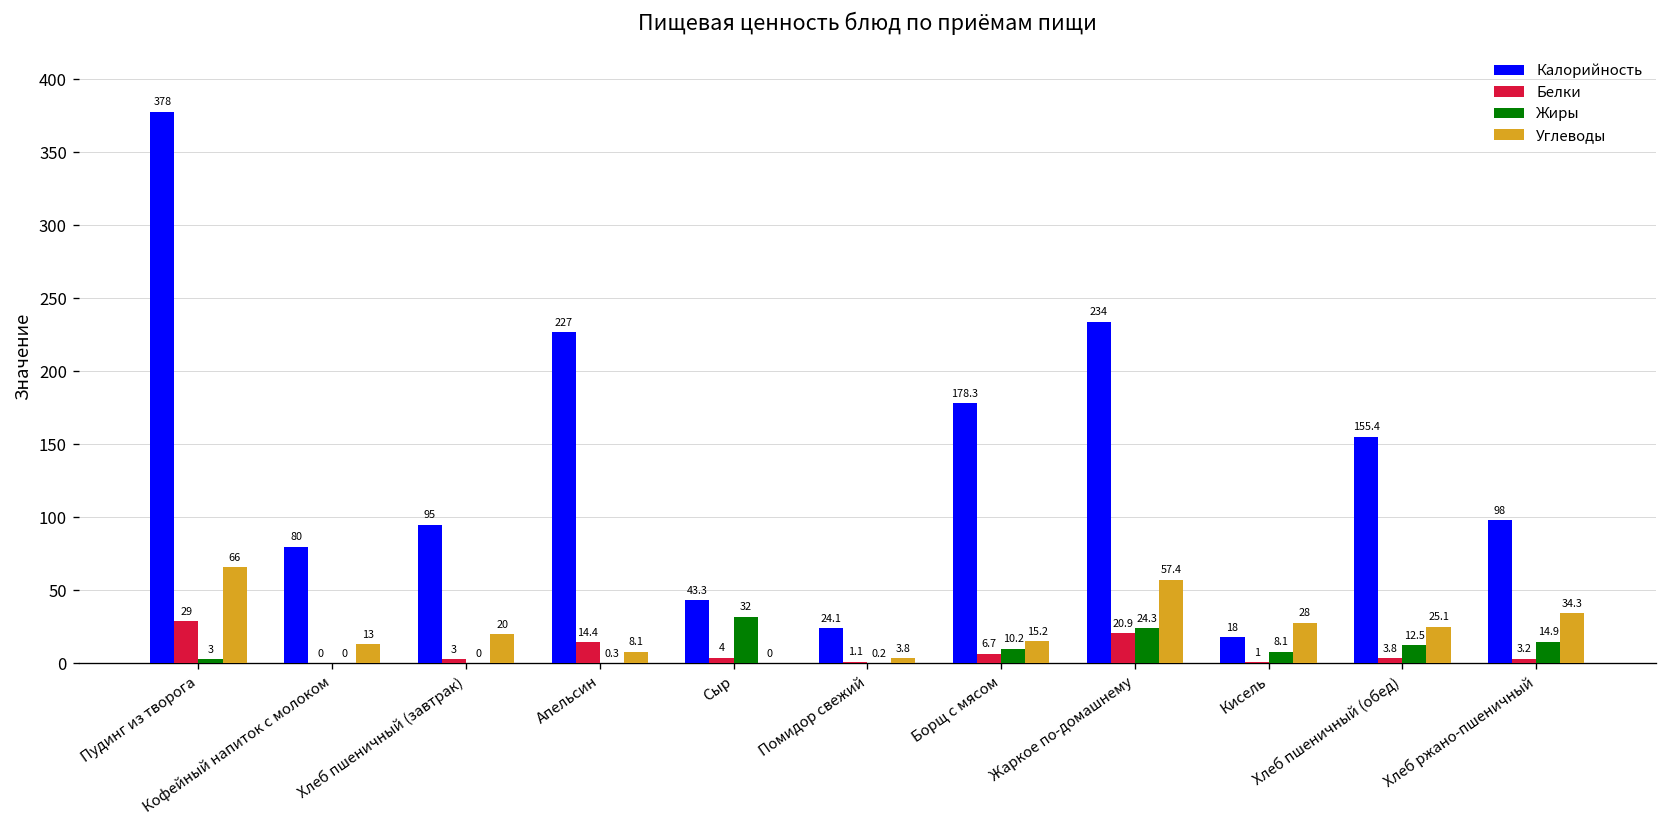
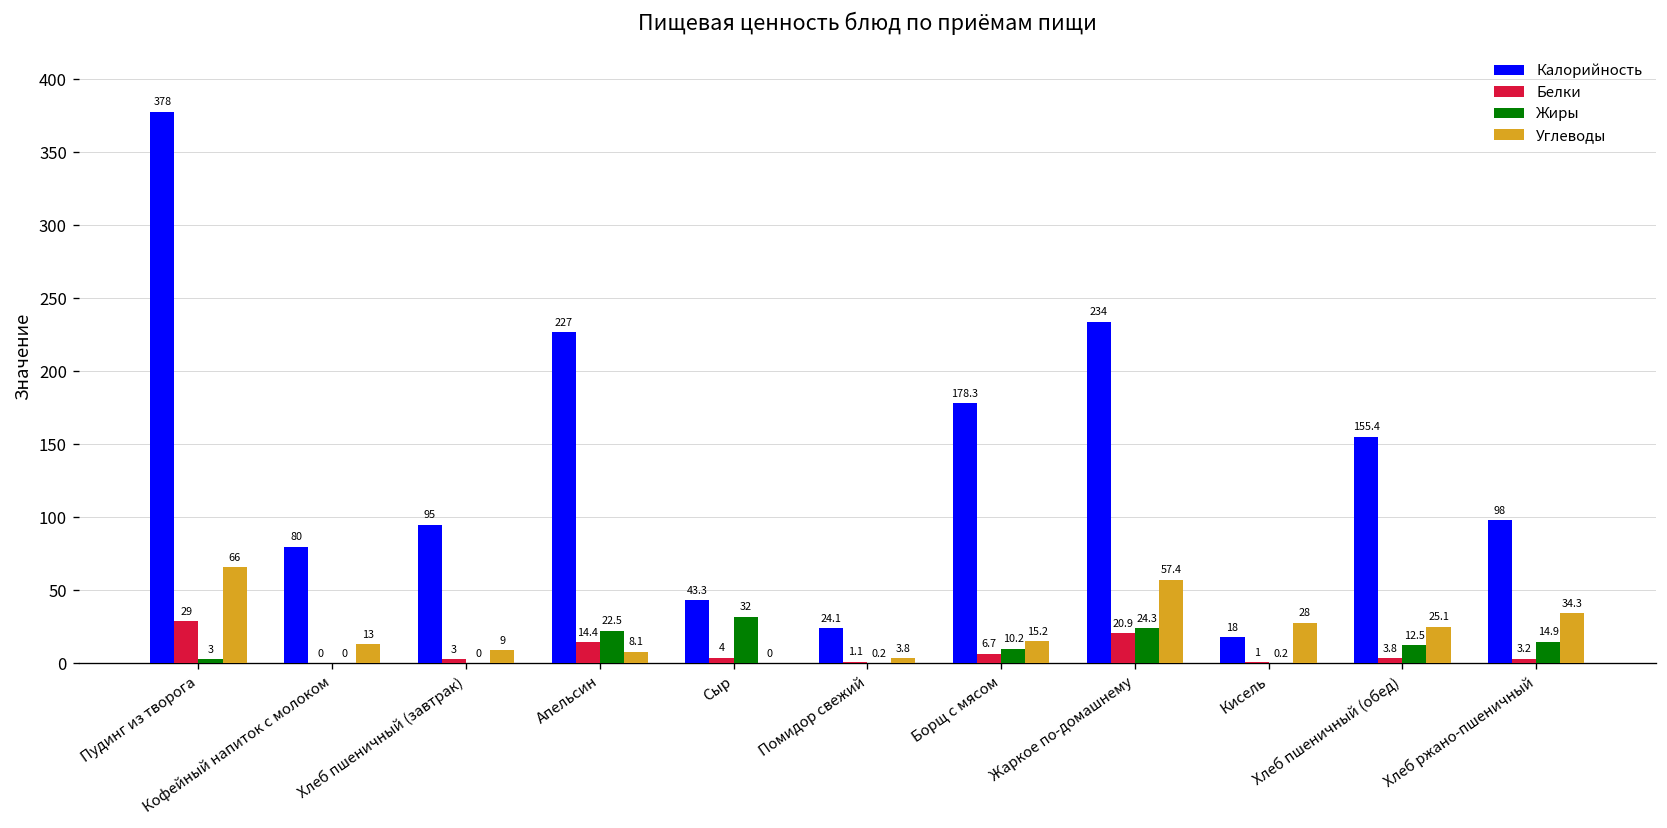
  {
    "Калорийность": {
      "Пудинг из творога": 378,
      "Кофейный напиток с молоком": 80,
      "Хлеб пшеничный (завтрак)": 95,
      "Апельсин": 227,
      "Сыр": 43.3,
      "Помидор свежий": 24.1,
      "Борщ с мясом": 178.3,
      "Жаркое по-домашнему": 234,
      "Кисель": 18,
      "Хлеб пшеничный (обед)": 155.4,
      "Хлеб ржано-пшеничный": 98
    },
    "Белки": {
      "Пудинг из творога": 29,
      "Кофейный напиток с молоком": 0,
      "Хлеб пшеничный (завтрак)": 3,
      "Апельсин": 14.4,
      "Сыр": 4,
      "Помидор свежий": 1.1,
      "Борщ с мясом": 6.7,
      "Жаркое по-домашнему": 20.9,
      "Кисель": 1,
      "Хлеб пшеничный (обед)": 3.8,
      "Хлеб ржано-пшеничный": 3.2
    },
    "Жиры": {
      "Пудинг из творога": 3,
      "Кофейный напиток с молоком": 0,
      "Хлеб пшеничный (завтрак)": 0,
-     "Апельсин": 0.3,
+     "Апельсин": 22.5,
      "Сыр": 32,
      "Помидор свежий": 0.2,
      "Борщ с мясом": 10.2,
      "Жаркое по-домашнему": 24.3,
-     "Кисель": 8.1,
+     "Кисель": 0.2,
      "Хлеб пшеничный (обед)": 12.5,
      "Хлеб ржано-пшеничный": 14.9
    },
    "Углеводы": {
      "Пудинг из творога": 66,
      "Кофейный напиток с молоком": 13,
-     "Хлеб пшеничный (завтрак)": 20,
+     "Хлеб пшеничный (завтрак)": 9,
      "Апельсин": 8.1,
      "Сыр": 0,
      "Помидор свежий": 3.8,
      "Борщ с мясом": 15.2,
      "Жаркое по-домашнему": 57.4,
      "Кисель": 28,
      "Хлеб пшеничный (обед)": 25.1,
      "Хлеб ржано-пшеничный": 34.3
    }
  }
